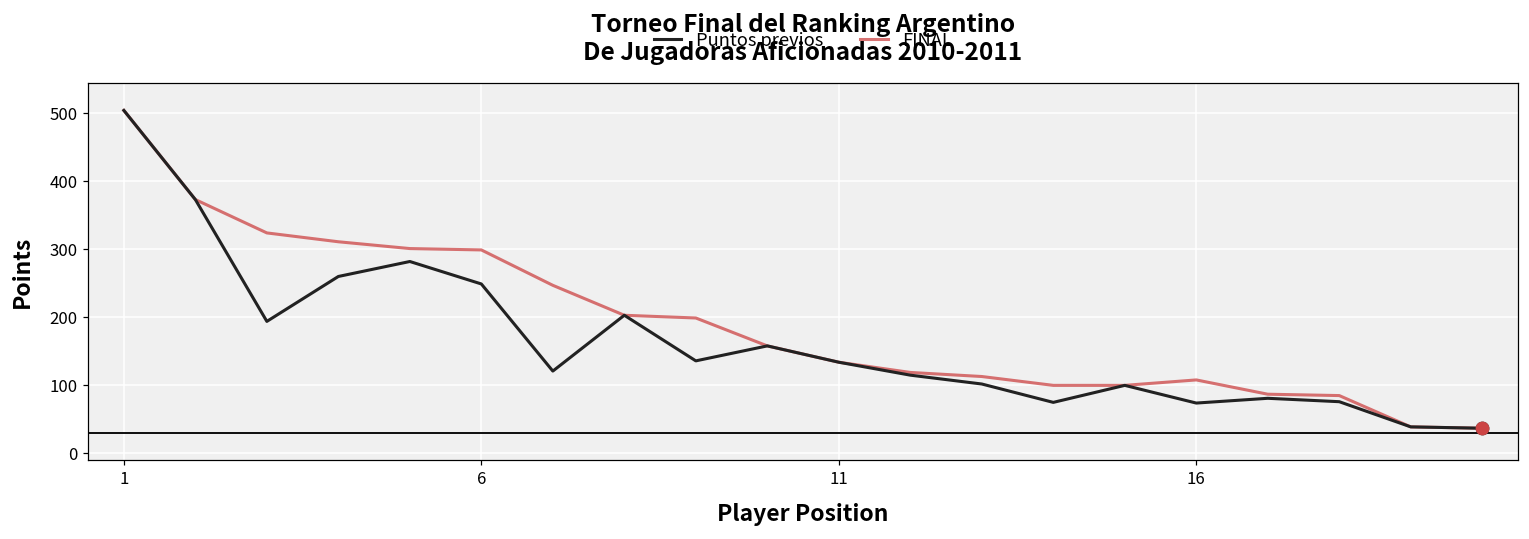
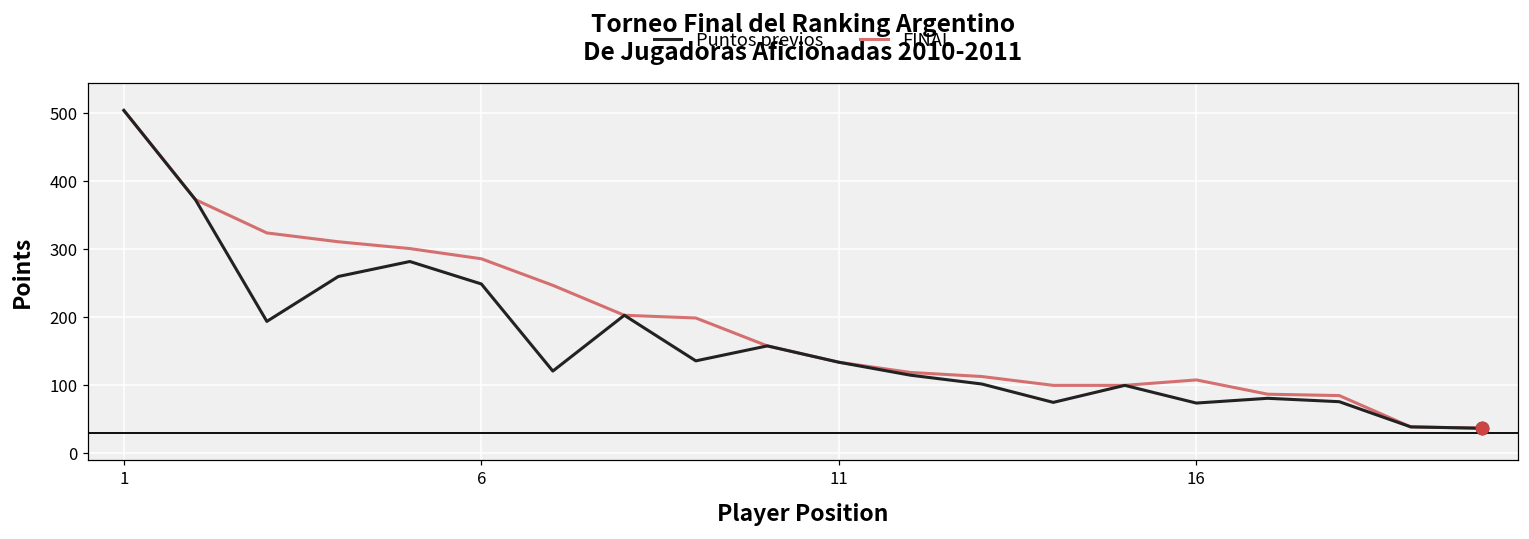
  {
    "FINAL": {
-     "6": 300,
+     "6": 290,
      "16": 110
    }
  }
